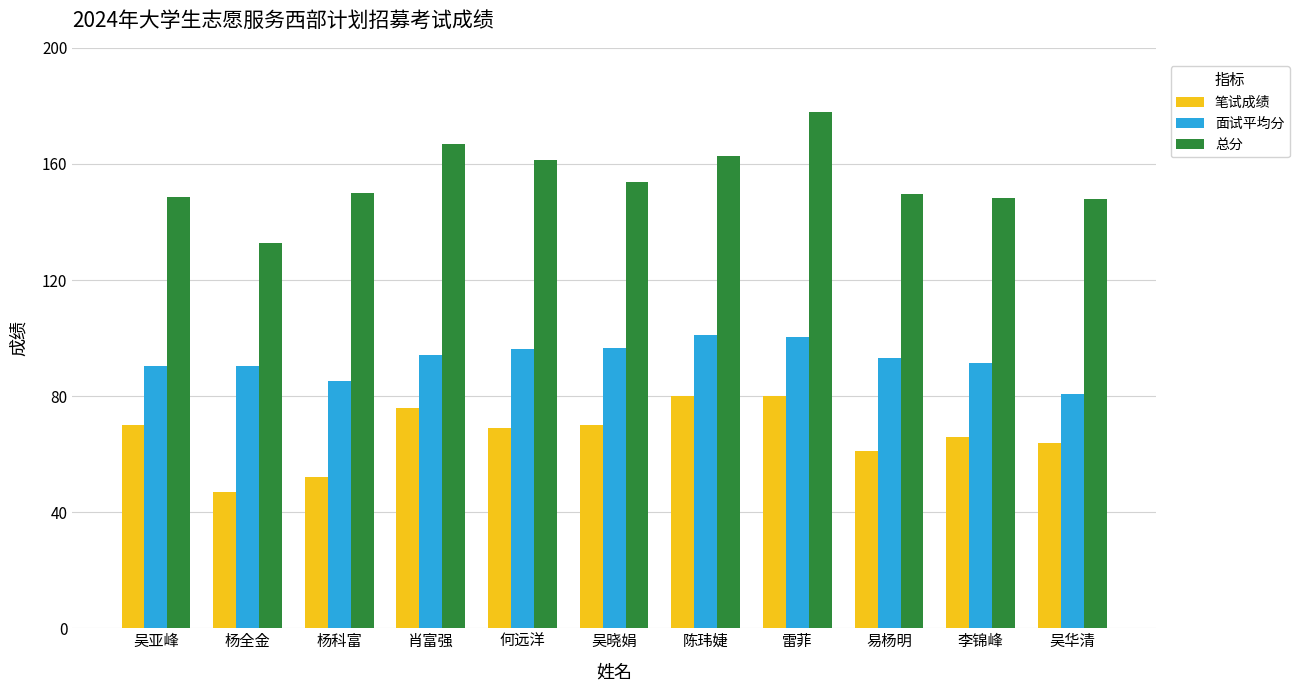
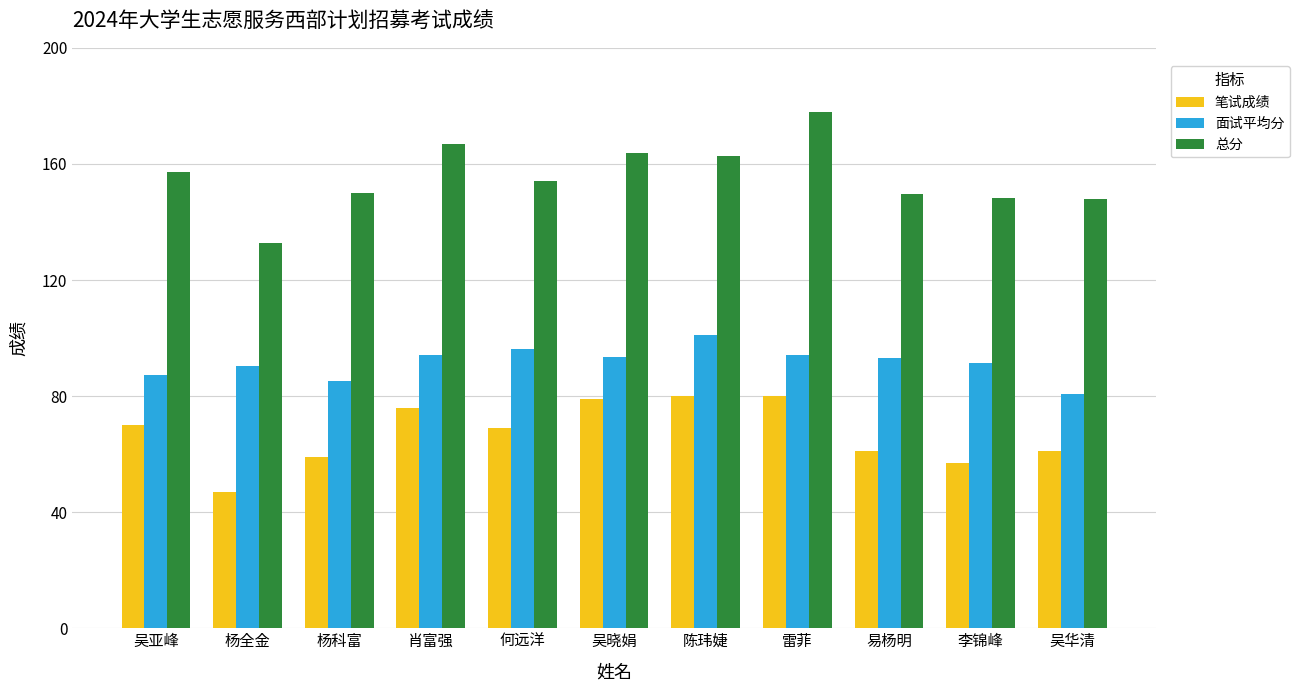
  {
    "笔试成绩": {
      "吴亚峰": 70,
      "杨全金": 47,
-     "杨科富": 52,
+     "杨科富": 59,
      "肖富强": 76,
      "何远洋": 69,
-     "吴晓娟": 70,
+     "吴晓娟": 79,
      "陈玮婕": 80,
      "雷菲": 80,
      "易杨明": 61,
-     "李锦峰": 66,
-     "吴华清": 64
+     "李锦峰": 57,
+     "吴华清": 61
    },
    "面试平均分": {
-     "吴亚峰": 90,
+     "吴亚峰": 87,
      "杨全金": 90,
      "杨科富": 85,
      "肖富强": 94,
      "何远洋": 96,
-     "吴晓娟": 97,
+     "吴晓娟": 94,
      "陈玮婕": 101,
-     "雷菲": 100,
+     "雷菲": 94,
      "易杨明": 93,
      "李锦峰": 91,
      "吴华清": 81
    },
    "总分": {
-     "吴亚峰": 149,
+     "吴亚峰": 157,
      "杨全金": 133,
      "杨科富": 150,
      "肖富强": 167,
-     "何远洋": 161,
-     "吴晓娟": 154,
+     "何远洋": 154,
+     "吴晓娟": 164,
      "陈玮婕": 163,
      "雷菲": 178,
      "易杨明": 150,
      "李锦峰": 148,
      "吴华清": 148
    }
  }
